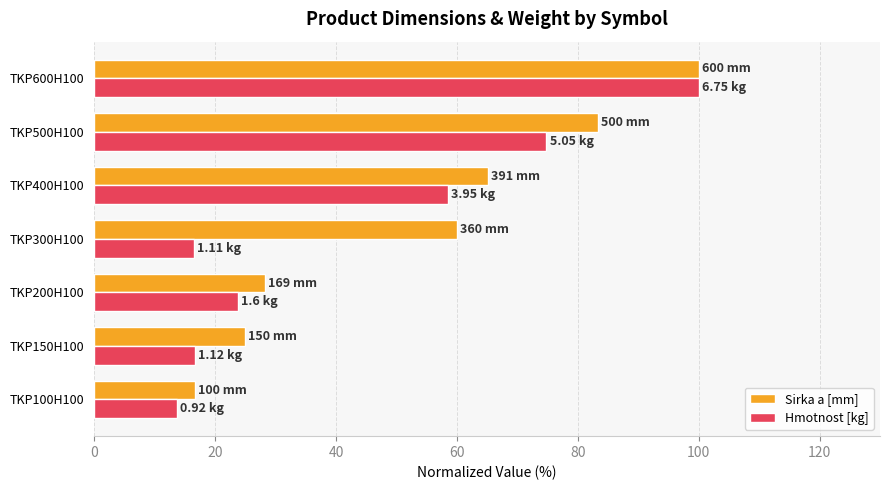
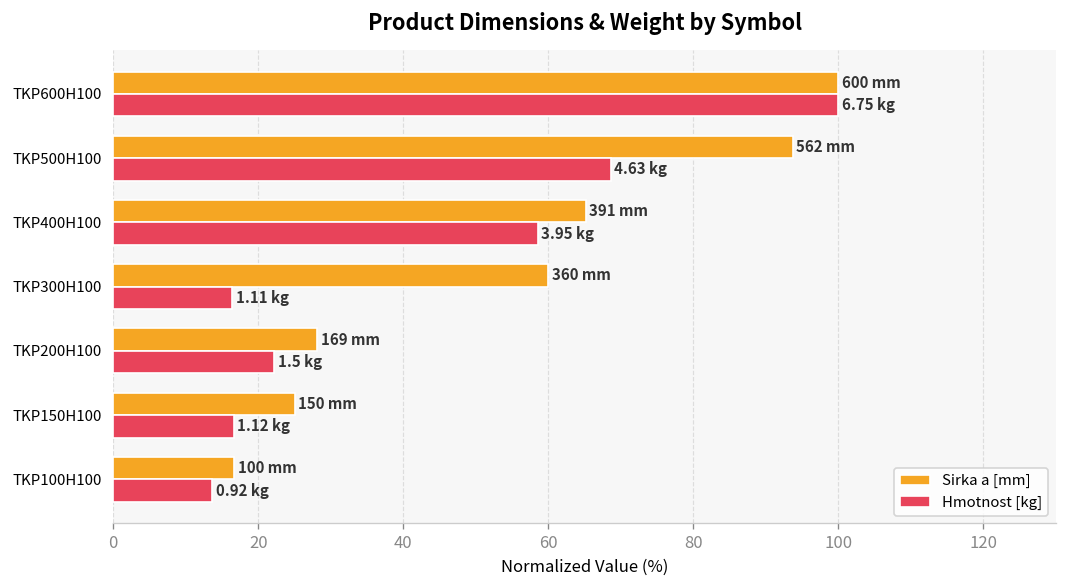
  {
    "Sirka a [mm]": {
-     "TKP500H100": 500
+     "TKP500H100": 562
    },
    "Hmotnost [kg]": {
-     "TKP500H100": 5.05,
-     "TKP200H100": 1.6
+     "TKP500H100": 4.63,
+     "TKP200H100": 1.5
    }
  }
